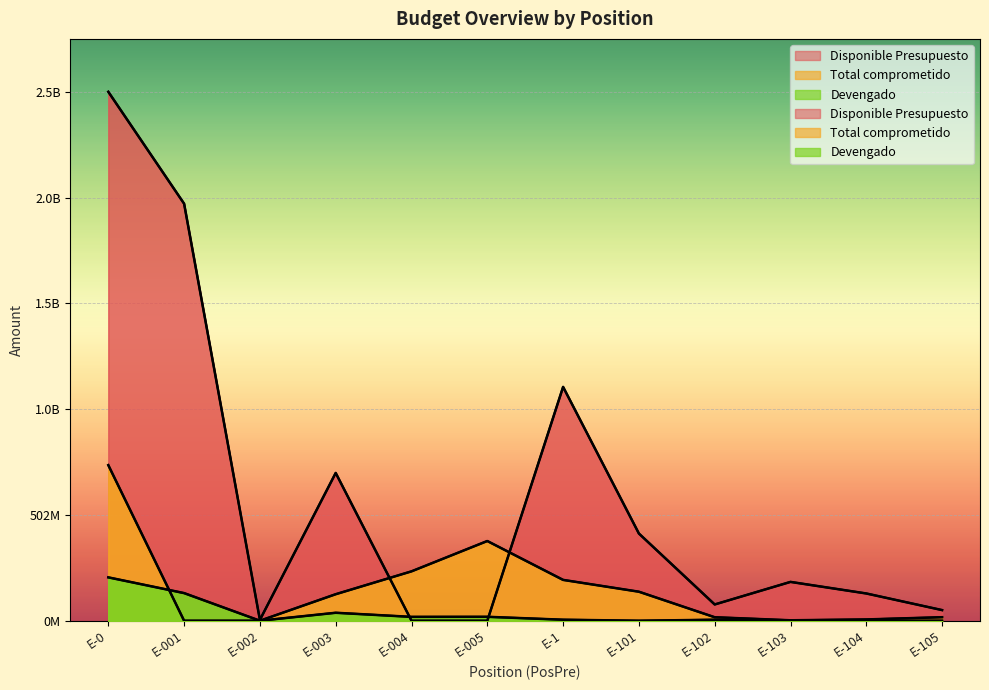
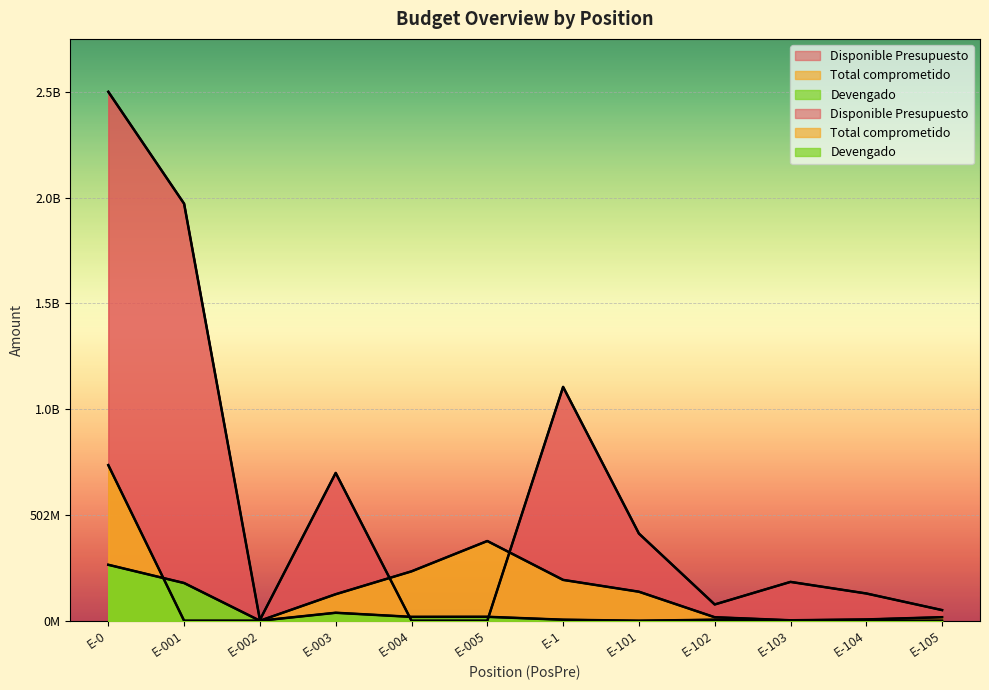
  {
    "Disponible Presupuesto": {
      "E-0": 2510000000,
      "E-001": 1980000000,
      "E-003": 700000000,
      "E-004": 0,
      "E-005": 0,
      "E-1": 1110000000,
      "E-101": 410000000,
      "E-102": 80000000,
      "E-103": 180000000,
      "E-104": 130000000,
      "E-105": 50000000
    },
    "Total comprometido": {
      "E-0": 740000000,
      "E-001": 0,
      "E-003": 130000000,
      "E-004": 230000000,
      "E-005": 380000000,
      "E-1": 190000000,
      "E-101": 140000000,
      "E-105": 20000000
    },
    "Devengado": {
-     "E-0": 210000000,
-     "E-001": 130000000,
+     "E-0": 270000000,
+     "E-001": 180000000,
      "E-003": 40000000,
      "E-004": 20000000,
      "E-005": 20000000,
      "E-1": 0,
      "E-101": 0,
      "E-105": 0
    }
  }
